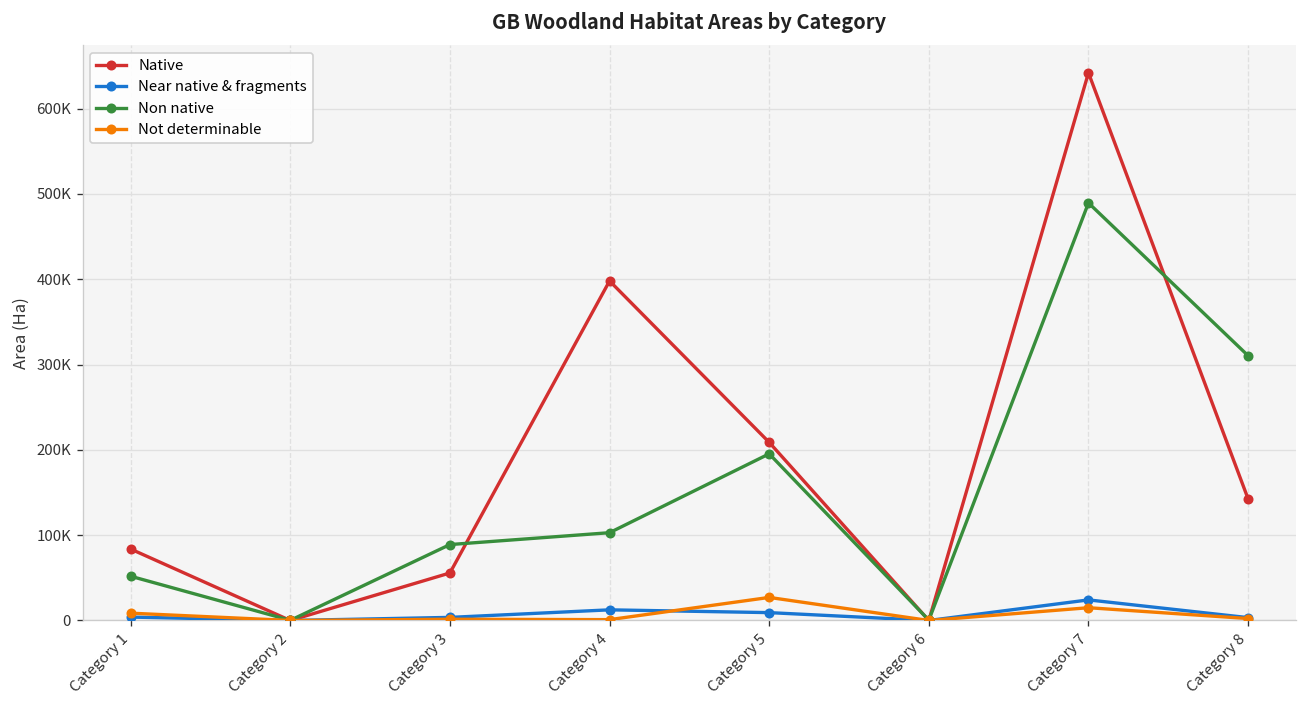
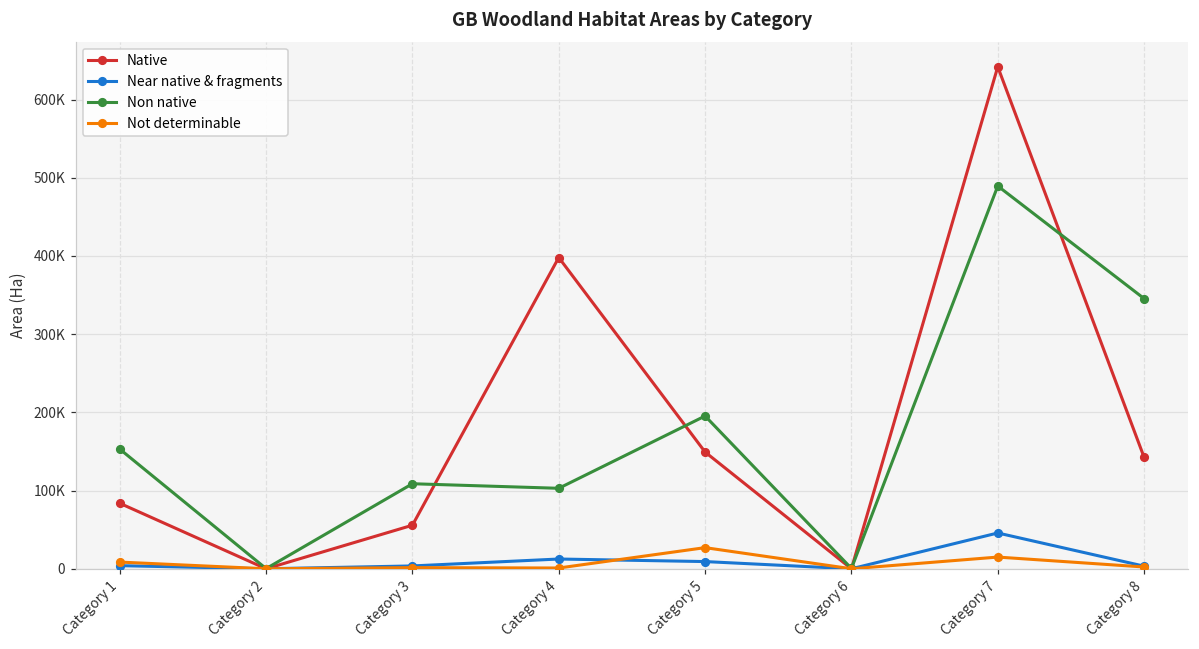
  {
    "Native": {
      "Category 1": 80000,
      "Category 3": 60000,
      "Category 4": 400000,
-     "Category 5": 210000,
+     "Category 5": 150000,
      "Category 7": 640000,
      "Category 8": 140000
    },
    "Near native & fragments": {
      "Category 1": 0,
      "Category 4": 10000,
      "Category 5": 10000,
-     "Category 7": 20000
+     "Category 7": 50000
    },
    "Non native": {
-     "Category 1": 50000,
-     "Category 3": 90000,
+     "Category 1": 150000,
+     "Category 3": 110000,
      "Category 4": 100000,
      "Category 5": 200000,
      "Category 7": 490000,
-     "Category 8": 310000
+     "Category 8": 350000
    },
    "Not determinable": {
      "Category 1": 10000,
      "Category 4": 0,
      "Category 5": 30000,
      "Category 7": 10000
    }
  }
